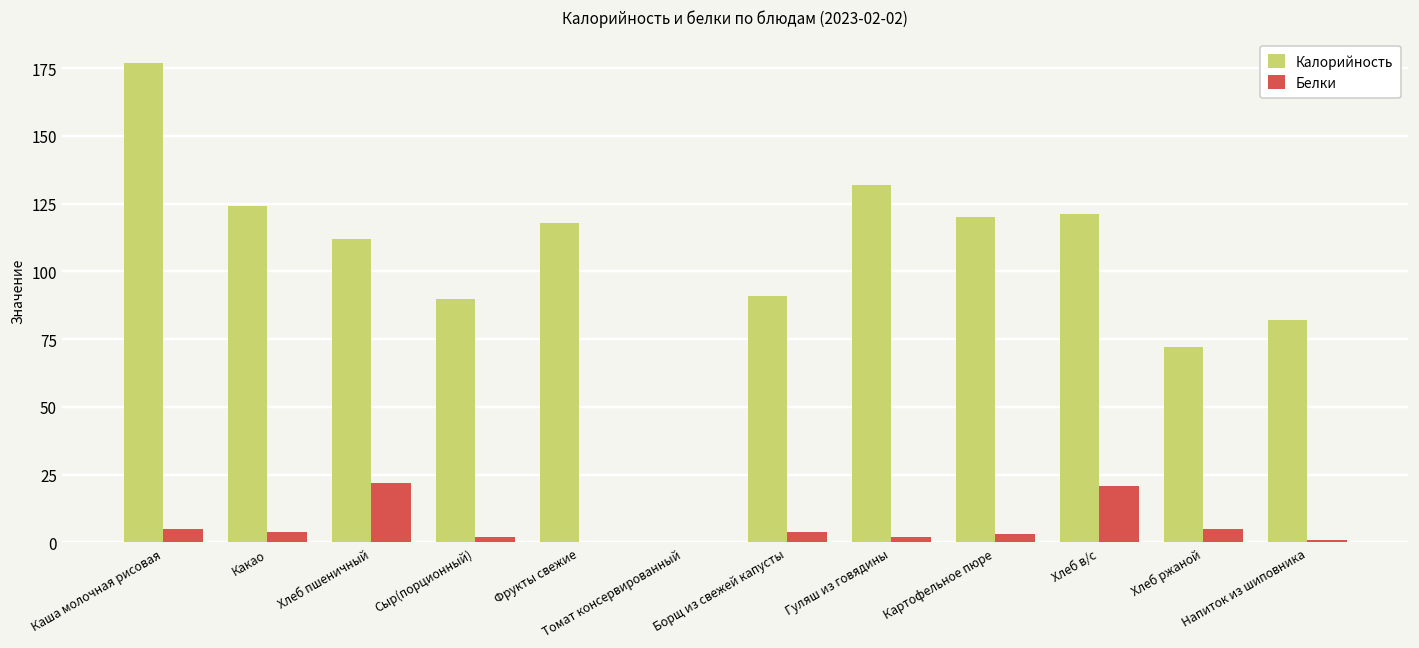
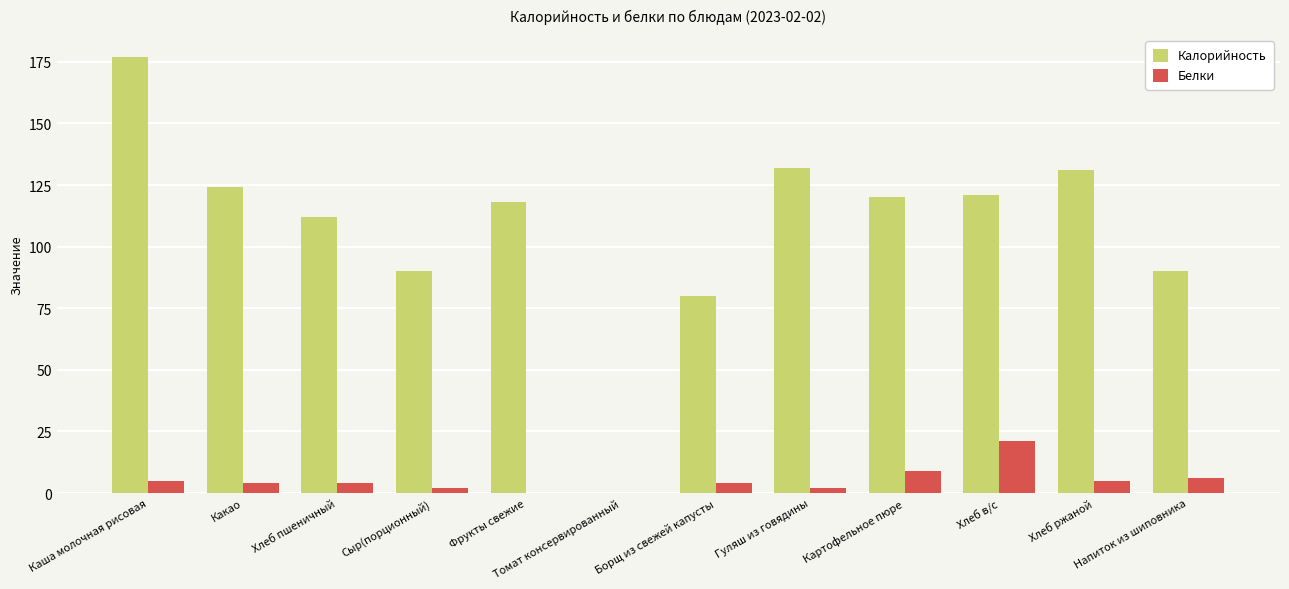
  {
    "Калорийность": {
      "Каша молочная рисовая": 177,
      "Какао": 124,
      "Хлеб пшеничный": 112,
      "Сыр(порционный)": 90,
      "Фрукты свежие": 118,
      "Томат консервированный": 0,
-     "Борщ из свежей капусты": 91,
+     "Борщ из свежей капусты": 80,
      "Гуляш из говядины": 132,
      "Картофельное пюре": 120,
      "Хлеб в/с": 121,
-     "Хлеб ржаной": 72,
-     "Напиток из шиповника": 82
+     "Хлеб ржаной": 131,
+     "Напиток из шиповника": 90
    },
    "Белки": {
      "Каша молочная рисовая": 5,
      "Какао": 4,
-     "Хлеб пшеничный": 22,
+     "Хлеб пшеничный": 4,
      "Сыр(порционный)": 2,
      "Фрукты свежие": 0,
      "Томат консервированный": 0,
      "Борщ из свежей капусты": 4,
      "Гуляш из говядины": 2,
-     "Картофельное пюре": 3,
+     "Картофельное пюре": 9,
      "Хлеб в/с": 21,
      "Хлеб ржаной": 5,
-     "Напиток из шиповника": 1
+     "Напиток из шиповника": 6
    }
  }
